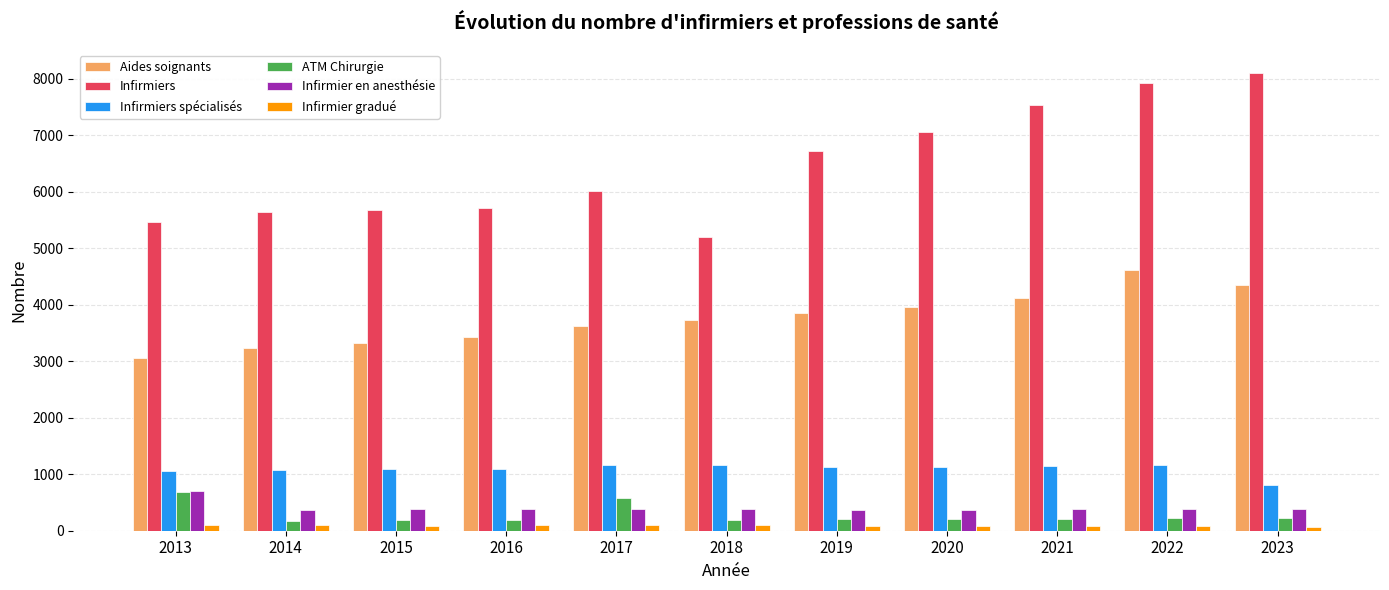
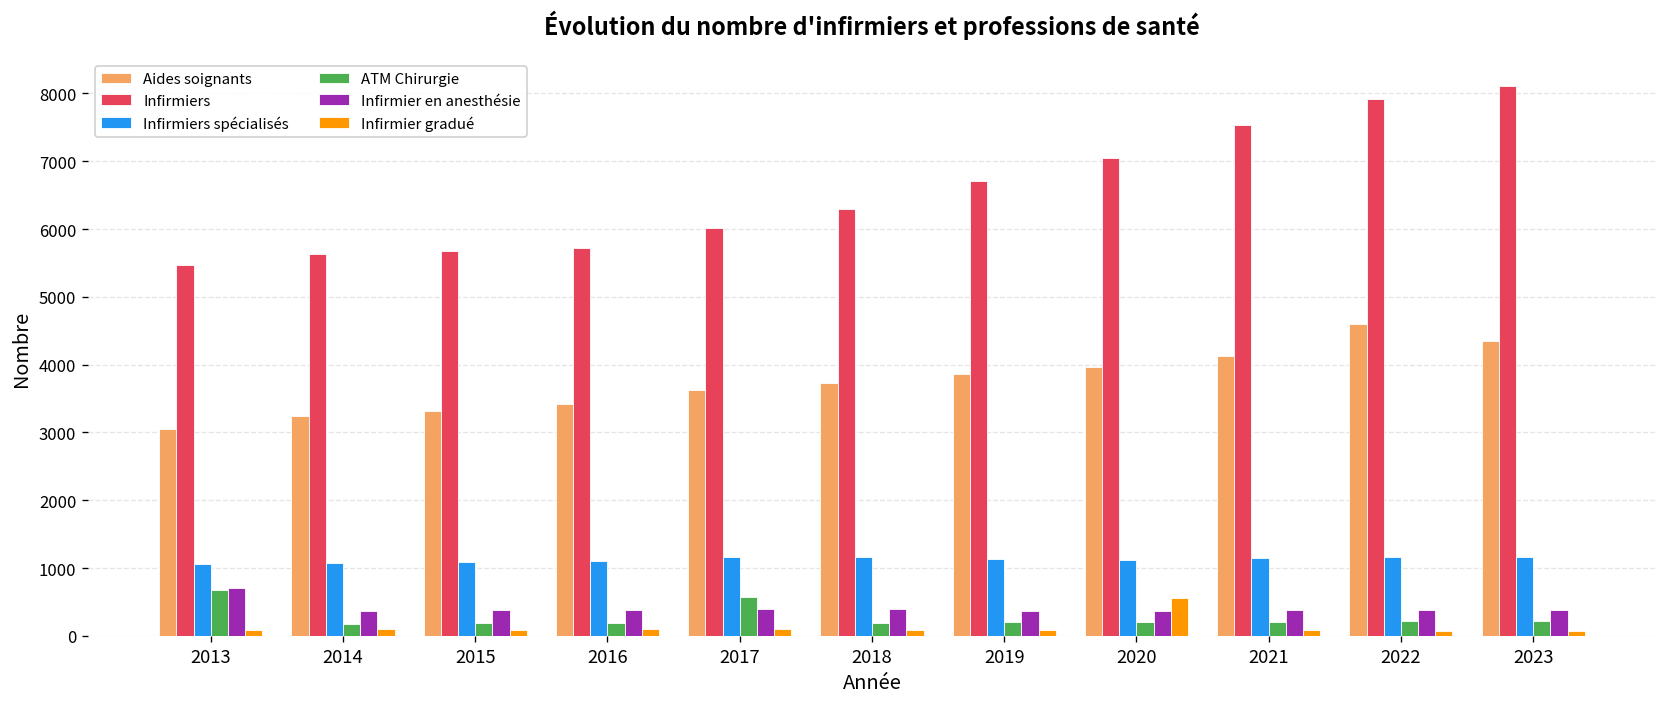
  {
    "Aides soignants": {
      "2013": 3100,
      "2014": 3200,
      "2015": 3300,
      "2016": 3400,
      "2017": 3600,
      "2018": 3700,
      "2019": 3900,
      "2020": 4000,
      "2021": 4100,
      "2022": 4600,
      "2023": 4300
    },
    "Infirmiers": {
      "2013": 5500,
      "2014": 5600,
      "2015": 5700,
      "2016": 5700,
      "2017": 6000,
-     "2018": 5200,
+     "2018": 6300,
      "2019": 6700,
      "2020": 7100,
      "2021": 7500,
      "2022": 7900,
      "2023": 8100
    },
    "Infirmiers spécialisés": {
      "2013": 1100,
      "2014": 1100,
      "2015": 1100,
      "2016": 1100,
      "2017": 1200,
      "2018": 1200,
      "2019": 1100,
      "2020": 1100,
      "2021": 1100,
      "2022": 1200,
-     "2023": 800
+     "2023": 1200
    },
    "ATM Chirurgie": {
      "2013": 700,
      "2014": 200,
      "2015": 200,
      "2016": 200,
      "2017": 600,
      "2018": 200,
      "2019": 200,
      "2020": 200,
      "2021": 200,
      "2022": 200,
      "2023": 200
    },
    "Infirmier en anesthésie": {
      "2013": 700,
      "2014": 400,
      "2015": 400,
      "2016": 400,
      "2017": 400,
      "2018": 400,
      "2019": 400,
      "2020": 400,
      "2021": 400,
      "2022": 400,
      "2023": 400
    },
    "Infirmier gradué": {
      "2013": 100,
      "2014": 100,
      "2015": 100,
      "2016": 100,
      "2017": 100,
      "2018": 100,
      "2019": 100,
-     "2020": 100,
+     "2020": 600,
      "2021": 100,
      "2022": 100,
      "2023": 100
    }
  }
